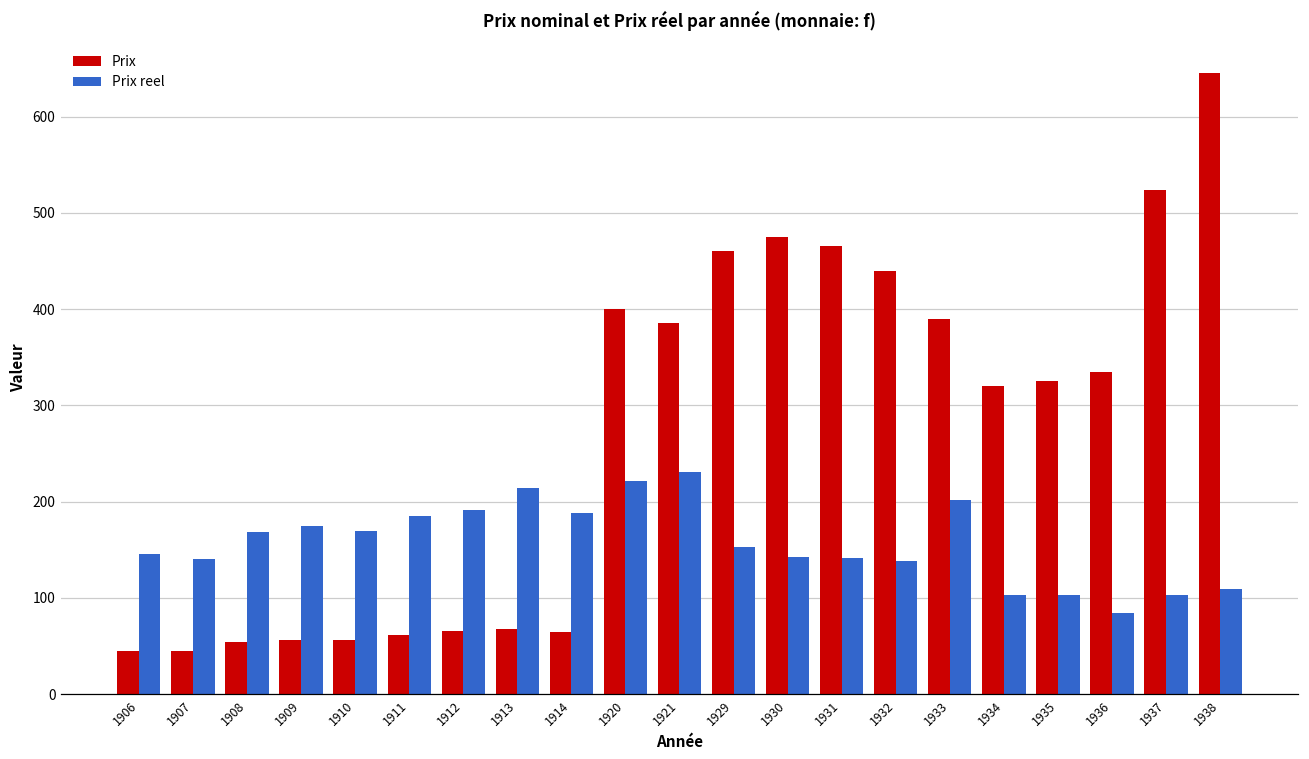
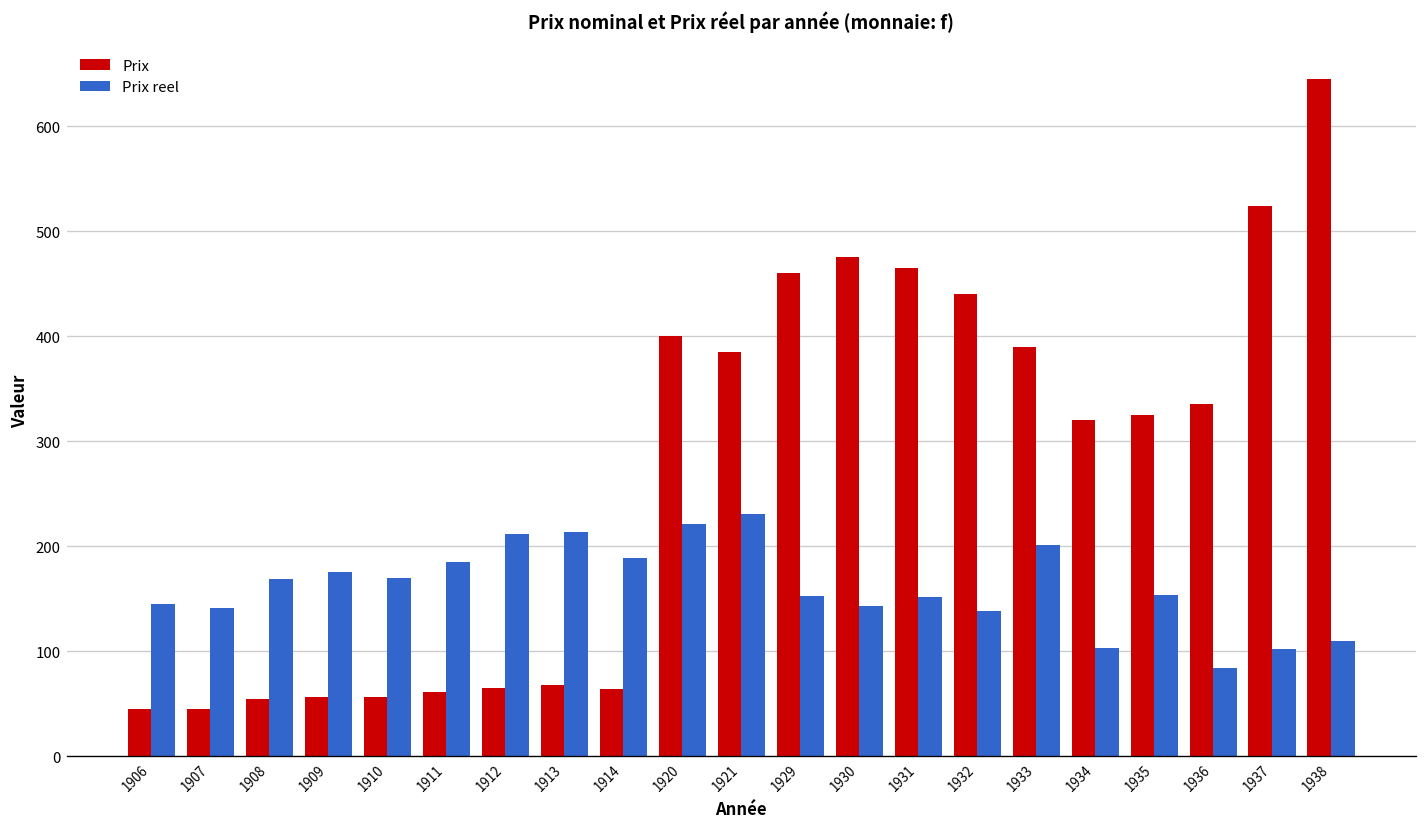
  {
    "Prix": {
      "1906": 50,
      "1907": 50,
      "1908": 50,
      "1909": 60,
      "1910": 60,
      "1911": 60,
      "1912": 70,
      "1913": 70,
      "1914": 60,
      "1920": 400,
      "1921": 390,
      "1929": 460,
      "1930": 480,
      "1931": 470,
      "1932": 440,
      "1933": 390,
      "1934": 320,
      "1935": 330,
      "1936": 340,
      "1937": 520,
      "1938": 650
    },
    "Prix reel": {
      "1906": 150,
      "1907": 140,
      "1908": 170,
      "1909": 180,
      "1910": 170,
      "1911": 180,
-     "1912": 190,
+     "1912": 210,
      "1913": 210,
      "1914": 190,
      "1920": 220,
      "1921": 230,
      "1929": 150,
      "1930": 140,
-     "1931": 140,
+     "1931": 150,
      "1932": 140,
      "1933": 200,
      "1934": 100,
-     "1935": 100,
+     "1935": 150,
      "1936": 80,
      "1937": 100,
      "1938": 110
    }
  }
